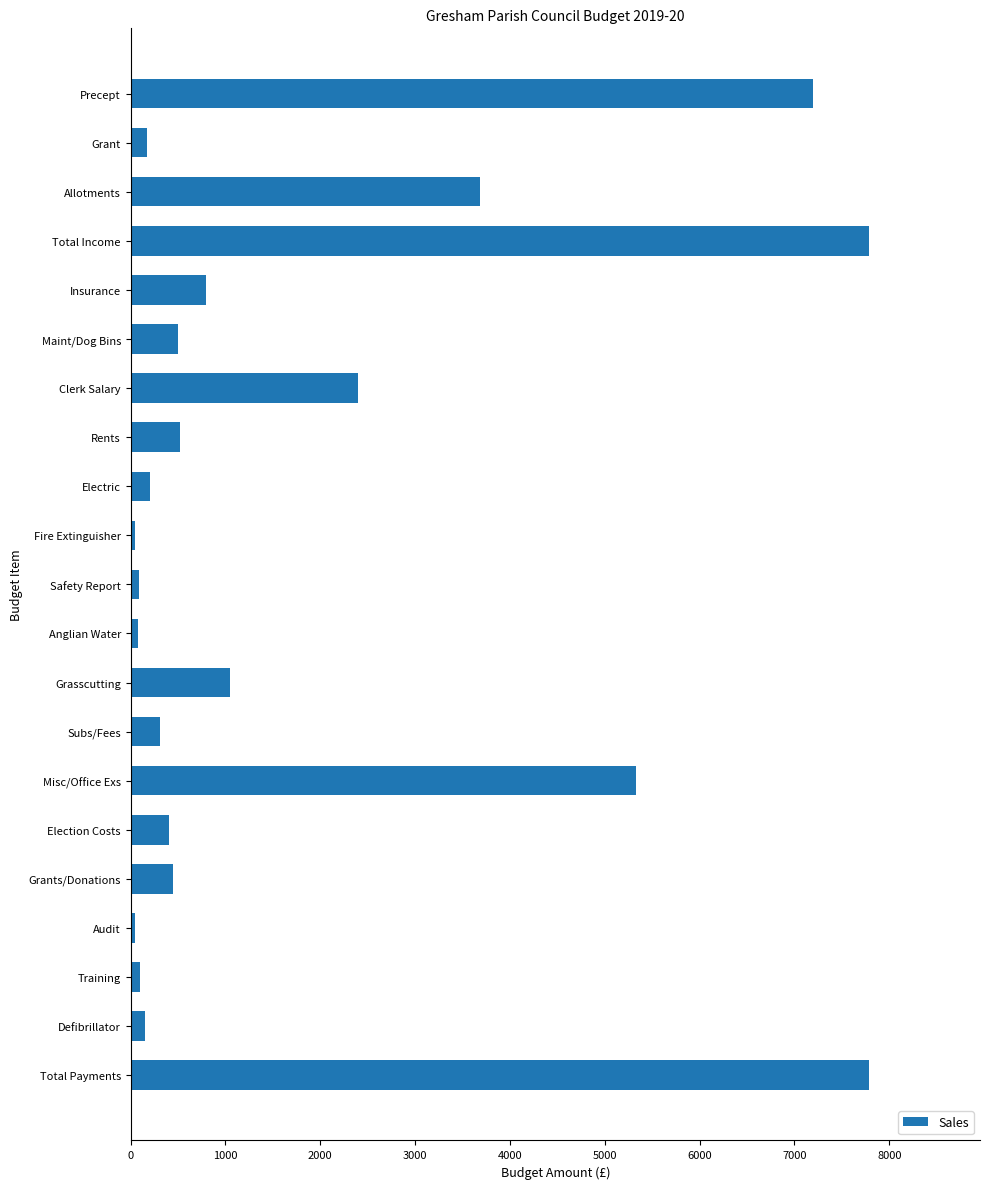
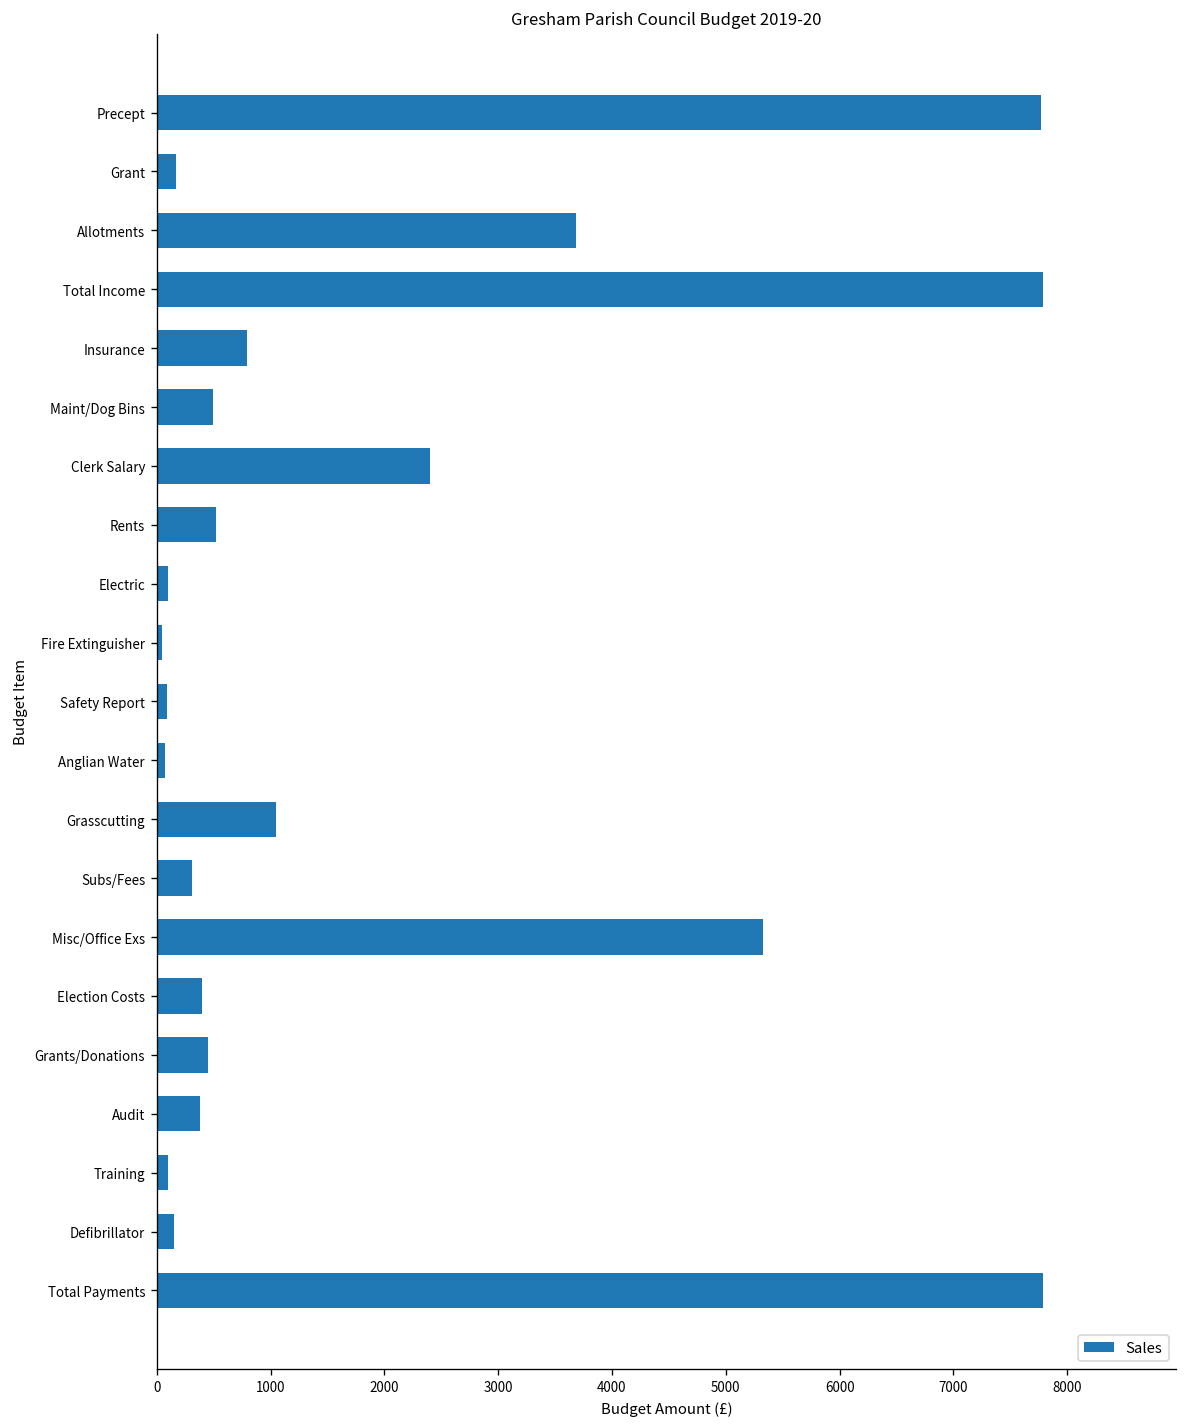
  {
-   "Precept": 7200,
+   "Precept": 7800,
    "Grant": 200,
    "Allotments": 3700,
    "Total Income": 7800,
    "Insurance": 800,
    "Maint/Dog Bins": 500,
    "Clerk Salary": 2400,
    "Rents": 500,
-   "Electric": 200,
+   "Electric": 100,
    "Fire Extinguisher": 100,
    "Safety Report": 100,
    "Anglian Water": 100,
    "Grasscutting": 1100,
    "Subs/Fees": 300,
    "Misc/Office Exs": 5300,
    "Election Costs": 400,
    "Grants/Donations": 500,
-   "Audit": 100,
+   "Audit": 400,
    "Training": 100,
    "Defibrillator": 200,
    "Total Payments": 7800
  }
